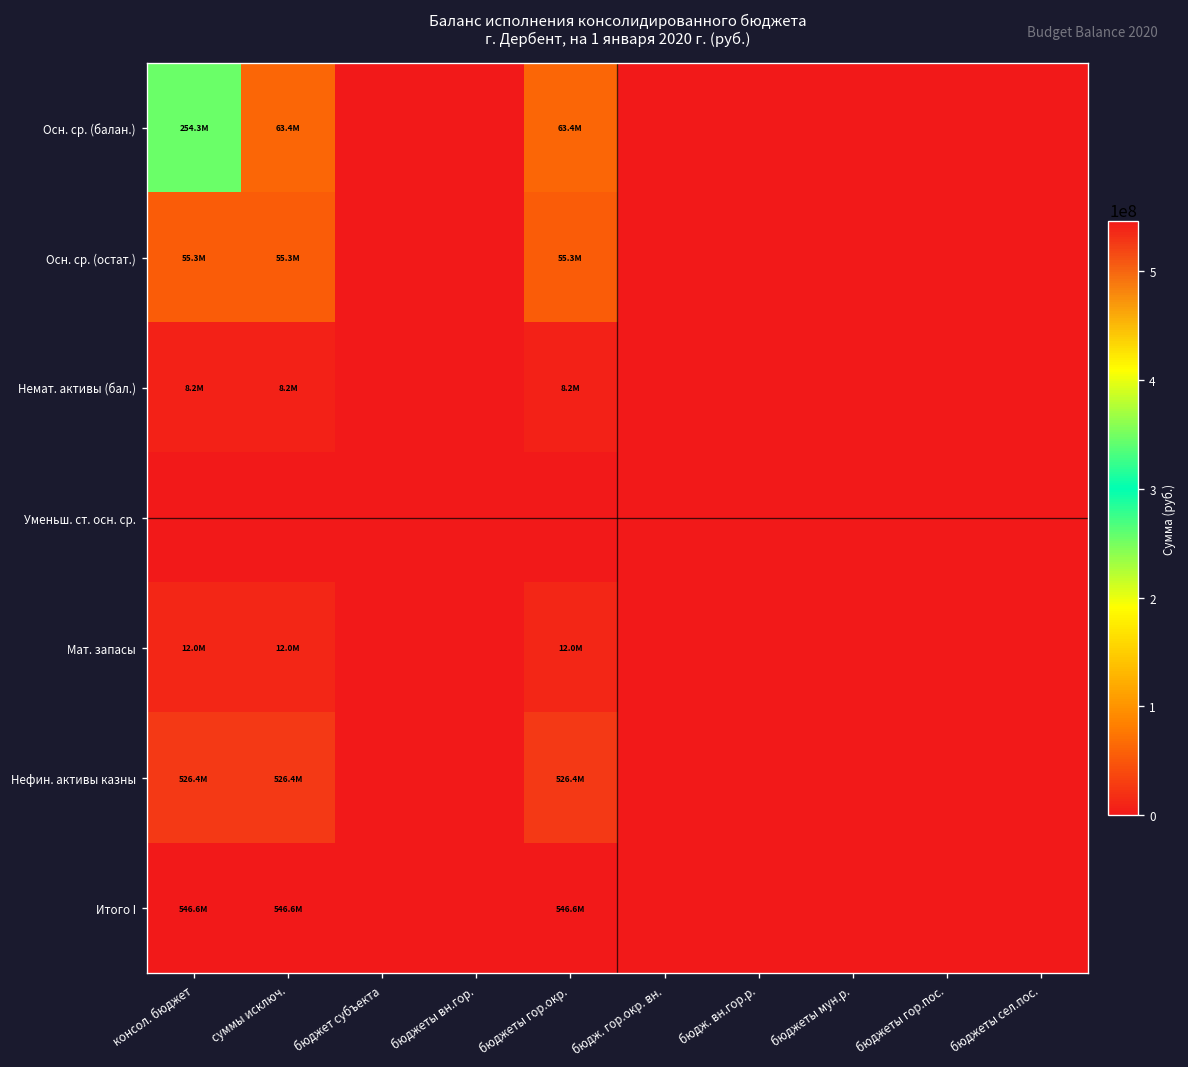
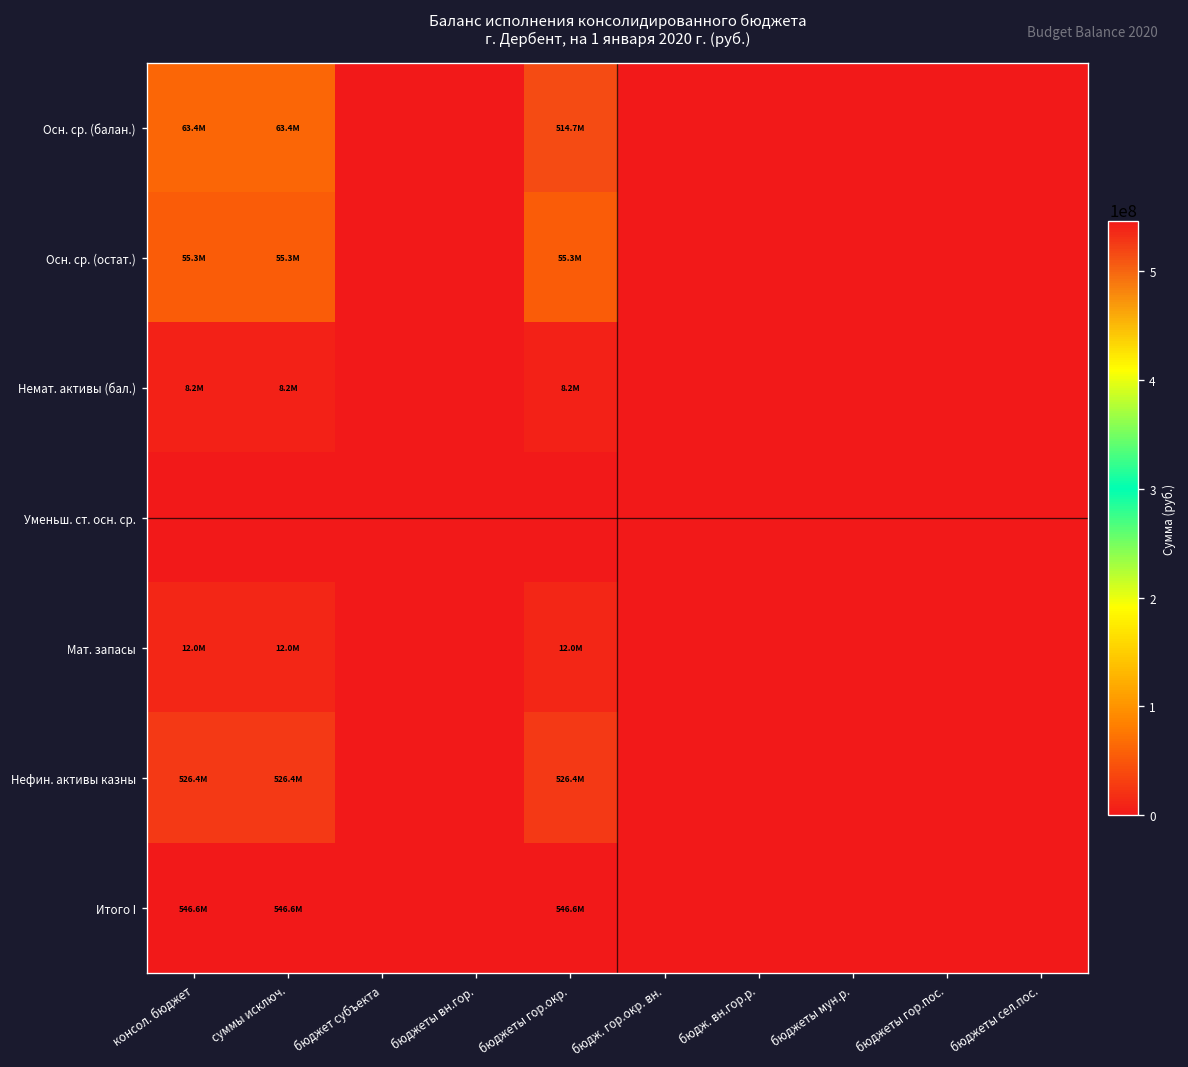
  {
    "Осн. ср. (балан.)": {
-     "консол. бюджет": "254.3M",
+     "консол. бюджет": "63.4M",
      "суммы исключ.": "63.4M",
-     "бюджеты гор.окр.": "63.4M"
+     "бюджеты гор.окр.": "514.7M"
    },
    "Осн. ср. (остат.)": {
      "консол. бюджет": "55.3M",
      "суммы исключ.": "55.3M",
      "бюджеты гор.окр.": "55.3M"
    },
    "Немат. активы (бал.)": {
      "консол. бюджет": "8.2M",
      "суммы исключ.": "8.2M",
      "бюджеты гор.окр.": "8.2M"
    },
    "Мат. запасы": {
      "консол. бюджет": "12.0M",
      "суммы исключ.": "12.0M",
      "бюджеты гор.окр.": "12.0M"
    },
    "Нефин. активы казны": {
      "консол. бюджет": "526.4M",
      "суммы исключ.": "526.4M",
      "бюджеты гор.окр.": "526.4M"
    },
    "Итого I": {
      "консол. бюджет": "546.6M",
      "суммы исключ.": "546.6M",
      "бюджеты гор.окр.": "546.6M"
    }
  }
